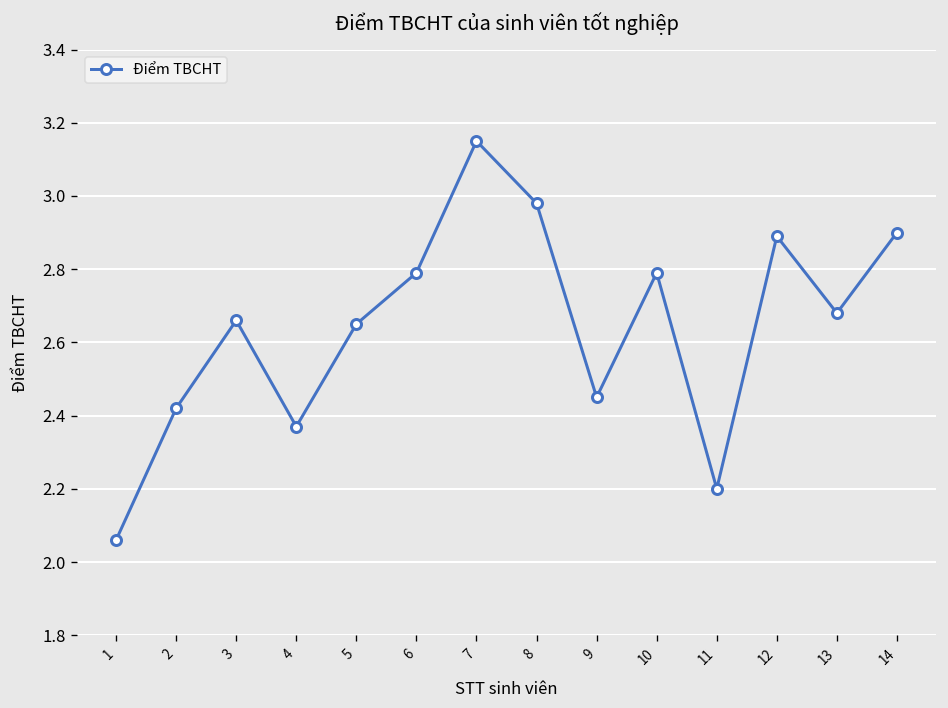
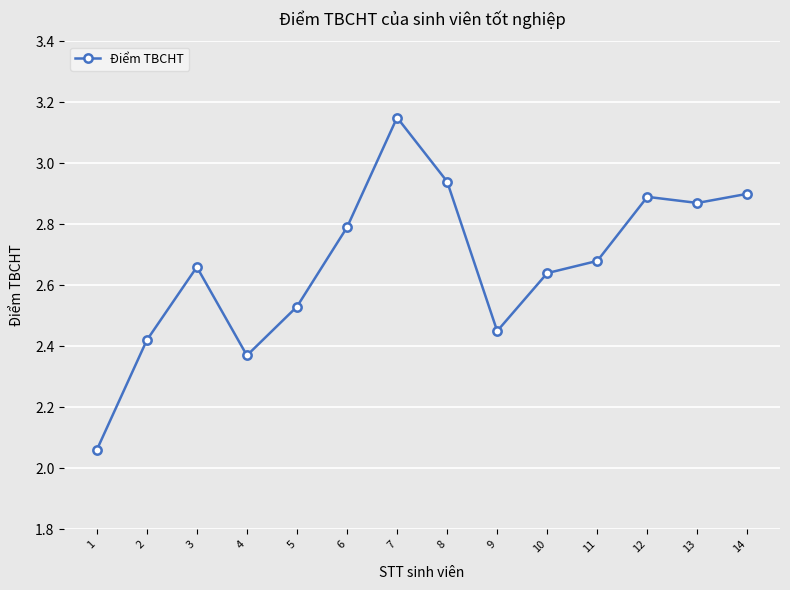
  {
    "1": 2.06,
    "2": 2.42,
    "3": 2.66,
    "4": 2.37,
-   "5": 2.65,
+   "5": 2.53,
    "6": 2.79,
    "7": 3.15,
-   "8": 2.98,
+   "8": 2.94,
    "9": 2.45,
-   "10": 2.79,
-   "11": 2.20,
+   "10": 2.64,
+   "11": 2.68,
    "12": 2.89,
-   "13": 2.68,
+   "13": 2.87,
    "14": 2.90
  }
